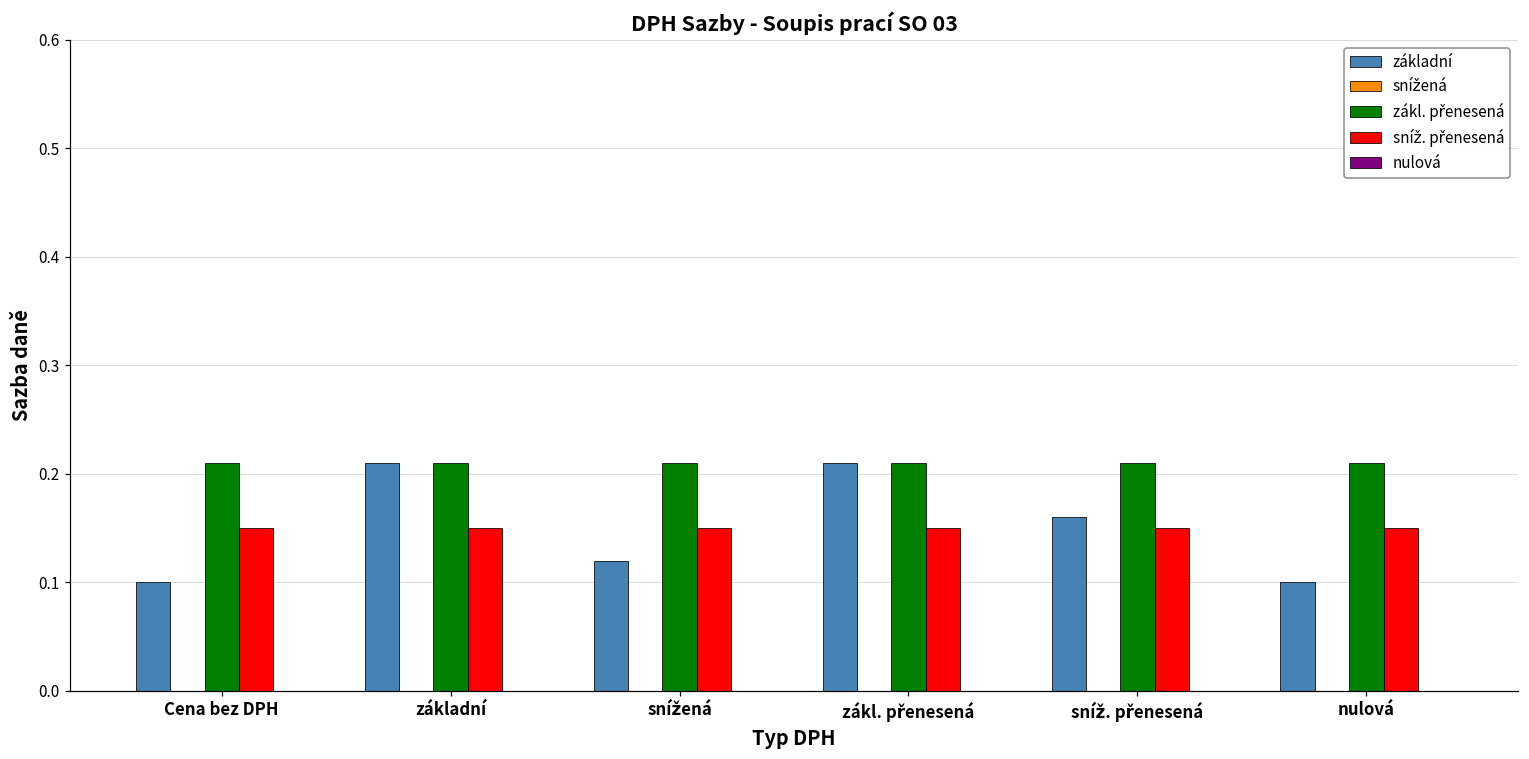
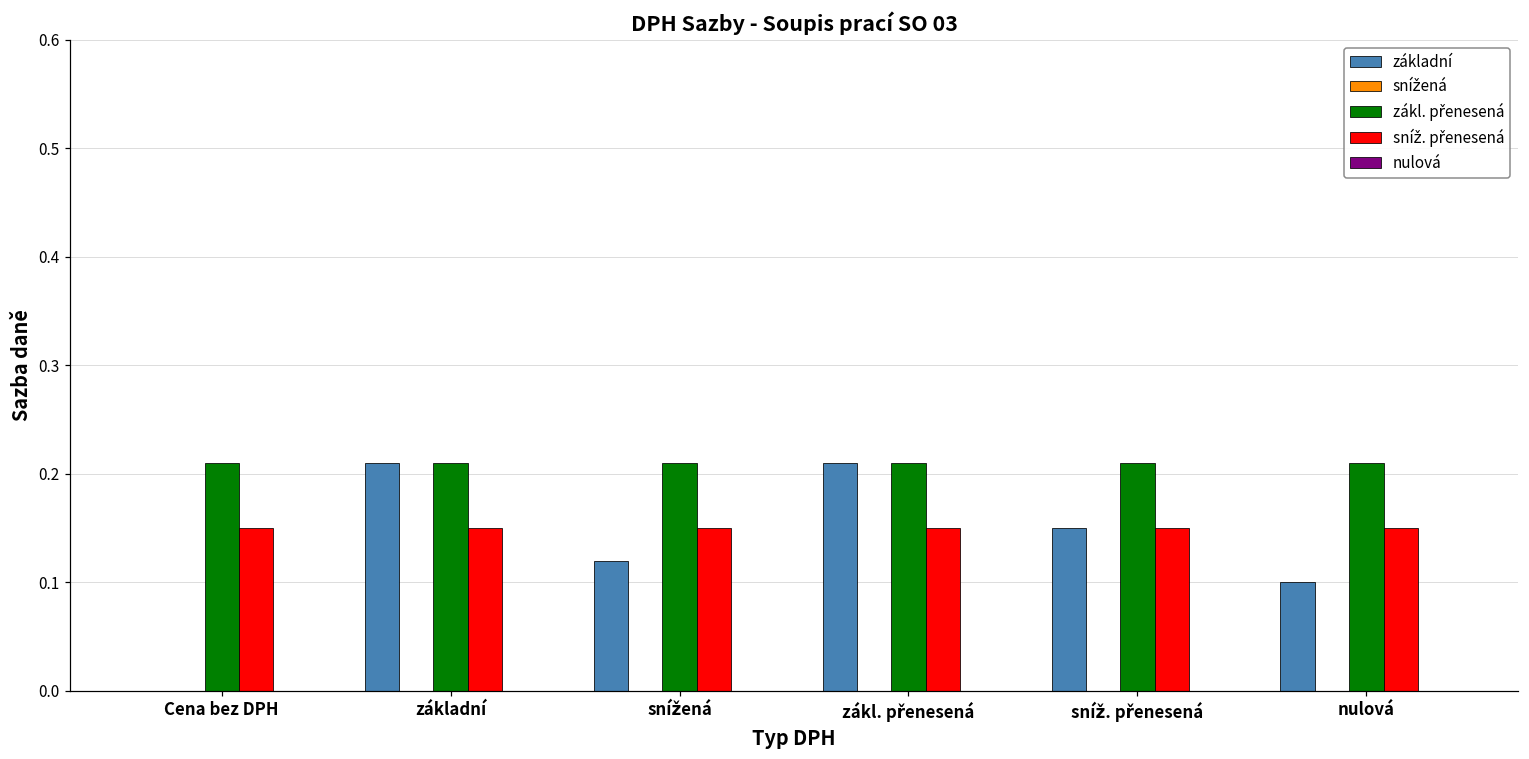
  {
    "základní": {
-     "Cena bez DPH": 0.1,
+     "Cena bez DPH": 0.0,
      "základní": 0.21,
      "snížená": 0.12,
      "zákl. přenesená": 0.21,
-     "sníž. přenesená": 0.16,
+     "sníž. přenesená": 0.15,
      "nulová": 0.10
    },
    "snížená": {
      "Cena bez DPH": 0.00,
      "základní": 0.00,
      "snížená": 0.00,
      "zákl. přenesená": 0.00,
      "sníž. přenesená": 0.00,
      "nulová": 0.00
    },
    "zákl. přenesená": {
      "Cena bez DPH": 0.21,
      "základní": 0.21,
      "snížená": 0.21,
      "zákl. přenesená": 0.21,
      "sníž. přenesená": 0.21,
      "nulová": 0.21
    },
    "sníž. přenesená": {
      "Cena bez DPH": 0.15,
      "základní": 0.15,
      "snížená": 0.15,
      "zákl. přenesená": 0.15,
      "sníž. přenesená": 0.15,
      "nulová": 0.15
    },
    "nulová": {
      "Cena bez DPH": 0.00,
      "základní": 0.00,
      "snížená": 0.00,
      "zákl. přenesená": 0.00,
      "sníž. přenesená": 0.00,
      "nulová": 0.00
    }
  }
